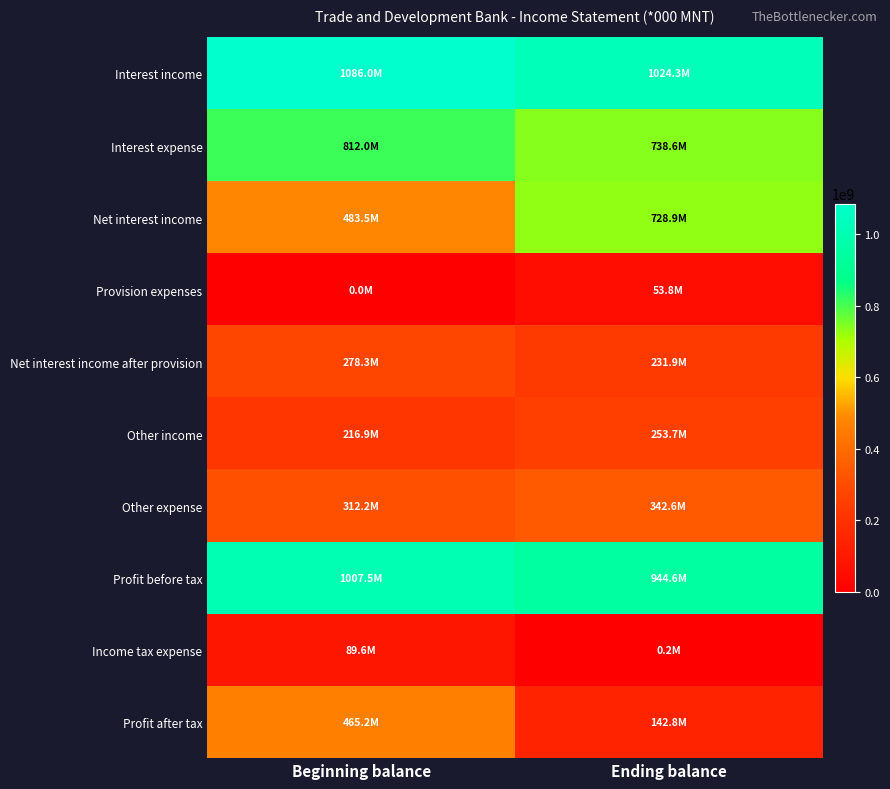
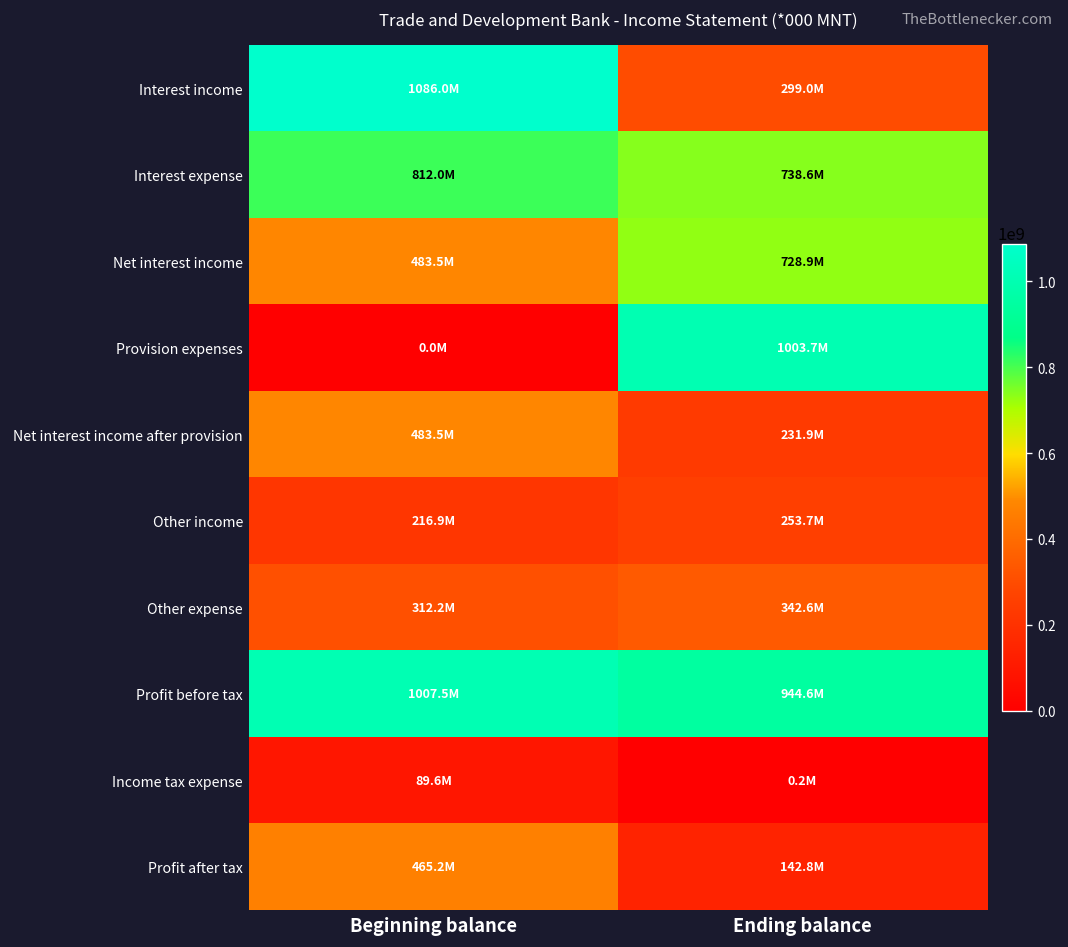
  {
    "Interest income": {
      "Beginning balance": "1086.0M",
-     "Ending balance": "1024.3M"
+     "Ending balance": "299.0M"
    },
    "Interest expense": {
      "Beginning balance": "812.0M",
      "Ending balance": "738.6M"
    },
    "Net interest income": {
      "Beginning balance": "483.5M",
      "Ending balance": "728.9M"
    },
    "Provision expenses": {
      "Beginning balance": "0.0M",
-     "Ending balance": "53.8M"
+     "Ending balance": "1003.7M"
    },
    "Net interest income after provision": {
-     "Beginning balance": "278.3M",
+     "Beginning balance": "483.5M",
      "Ending balance": "231.9M"
    },
    "Other income": {
      "Beginning balance": "216.9M",
      "Ending balance": "253.7M"
    },
    "Other expense": {
      "Beginning balance": "312.2M",
      "Ending balance": "342.6M"
    },
    "Profit before tax": {
      "Beginning balance": "1007.5M",
      "Ending balance": "944.6M"
    },
    "Income tax expense": {
      "Beginning balance": "89.6M",
      "Ending balance": "0.2M"
    },
    "Profit after tax": {
      "Beginning balance": "465.2M",
      "Ending balance": "142.8M"
    }
  }
